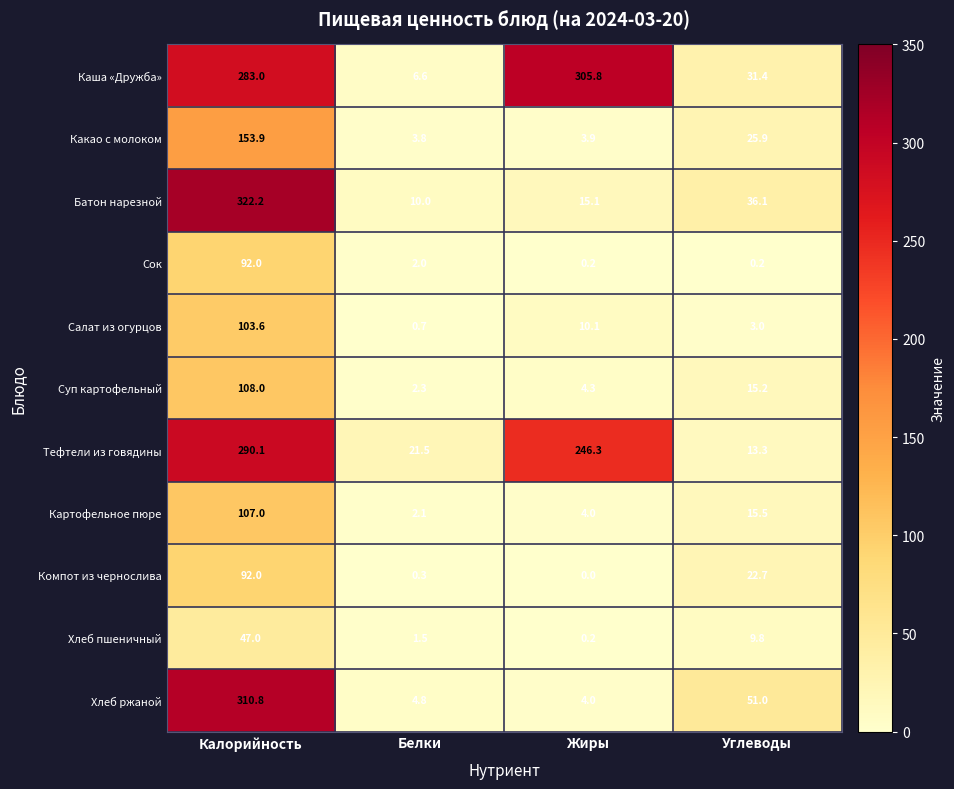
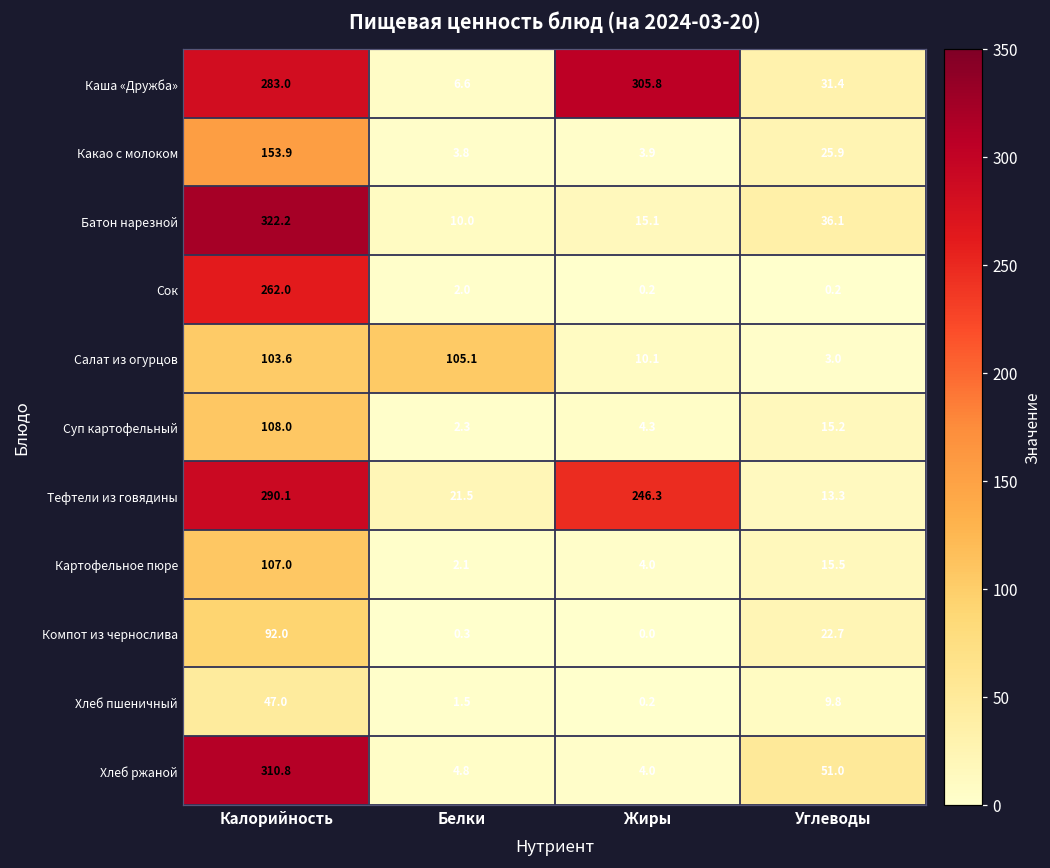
  {
    "Каша «Дружба»": {
      "Калорийность": 283.0,
      "Белки": 6.6,
      "Жиры": 305.8,
      "Углеводы": 31.4
    },
    "Какао с молоком": {
      "Калорийность": 153.9,
      "Белки": 3.8,
      "Жиры": 3.9,
      "Углеводы": 25.9
    },
    "Батон нарезной": {
      "Калорийность": 322.2,
      "Белки": 10.0,
      "Жиры": 15.1,
      "Углеводы": 36.1
    },
    "Сок": {
-     "Калорийность": 92.0,
+     "Калорийность": 262.0,
      "Белки": 2.0,
      "Жиры": 0.2,
      "Углеводы": 0.2
    },
    "Салат из огурцов": {
      "Калорийность": 103.6,
-     "Белки": 0.7,
+     "Белки": 105.1,
      "Жиры": 10.1,
      "Углеводы": 3.0
    },
    "Суп картофельный": {
      "Калорийность": 108.0,
      "Белки": 2.3,
      "Жиры": 4.3,
      "Углеводы": 15.2
    },
    "Тефтели из говядины": {
      "Калорийность": 290.1,
      "Белки": 21.5,
      "Жиры": 246.3,
      "Углеводы": 13.3
    },
    "Картофельное пюре": {
      "Калорийность": 107.0,
      "Белки": 2.1,
      "Жиры": 4.0,
      "Углеводы": 15.5
    },
    "Компот из чернослива": {
      "Калорийность": 92.0,
      "Белки": 0.3,
      "Жиры": 0.0,
      "Углеводы": 22.7
    },
    "Хлеб пшеничный": {
      "Калорийность": 47.0,
      "Белки": 1.5,
      "Жиры": 0.2,
      "Углеводы": 9.8
    },
    "Хлеб ржаной": {
      "Калорийность": 310.8,
      "Белки": 4.8,
      "Жиры": 4.0,
      "Углеводы": 51.0
    }
  }
